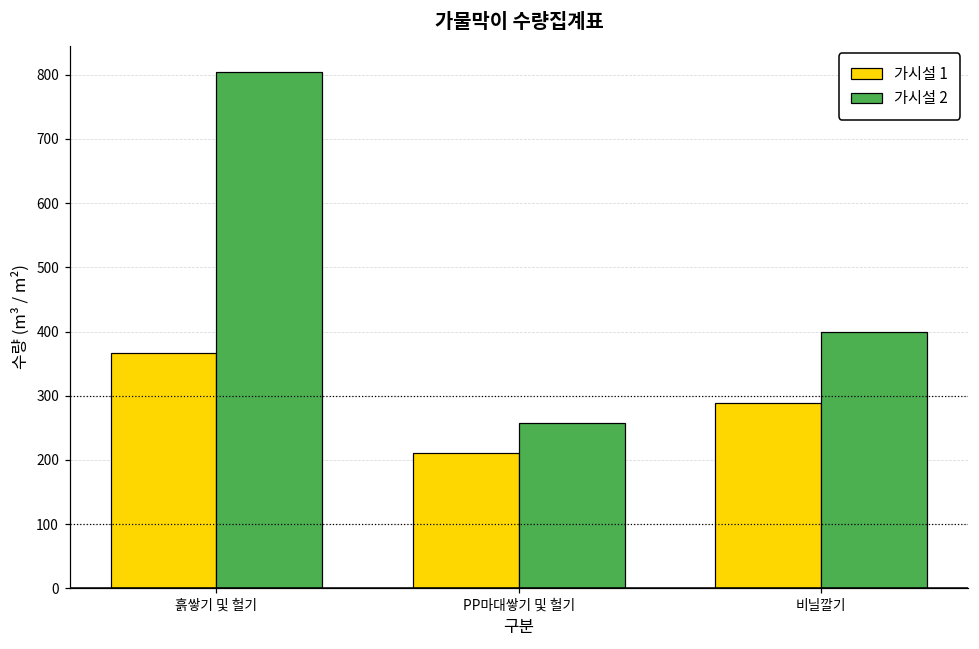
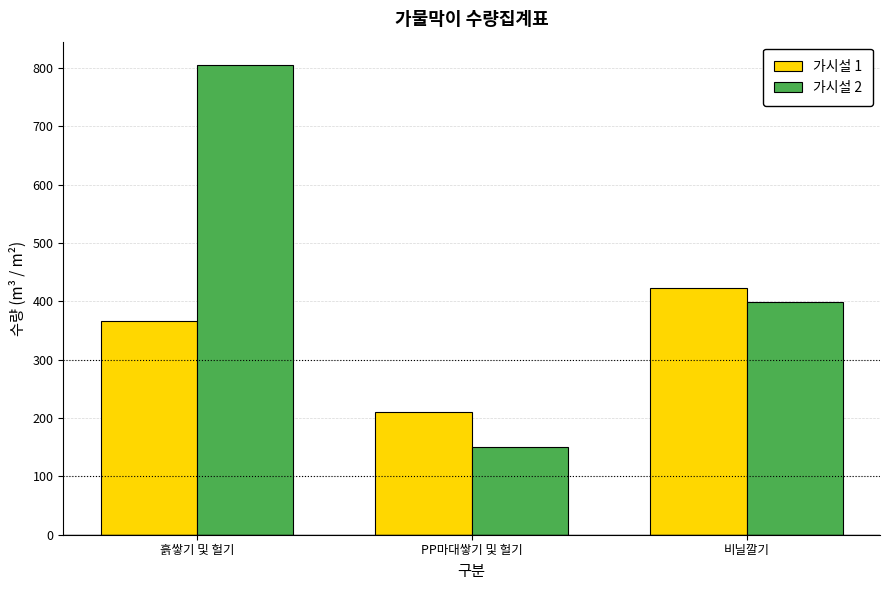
  {
    "가시설 1": {
      "흙쌓기 및 헐기": 370,
      "PP마대쌓기 및 헐기": 210,
-     "비닐깔기": 290
+     "비닐깔기": 420
    },
    "가시설 2": {
      "흙쌓기 및 헐기": 800,
-     "PP마대쌓기 및 헐기": 260,
+     "PP마대쌓기 및 헐기": 150,
      "비닐깔기": 400
    }
  }
